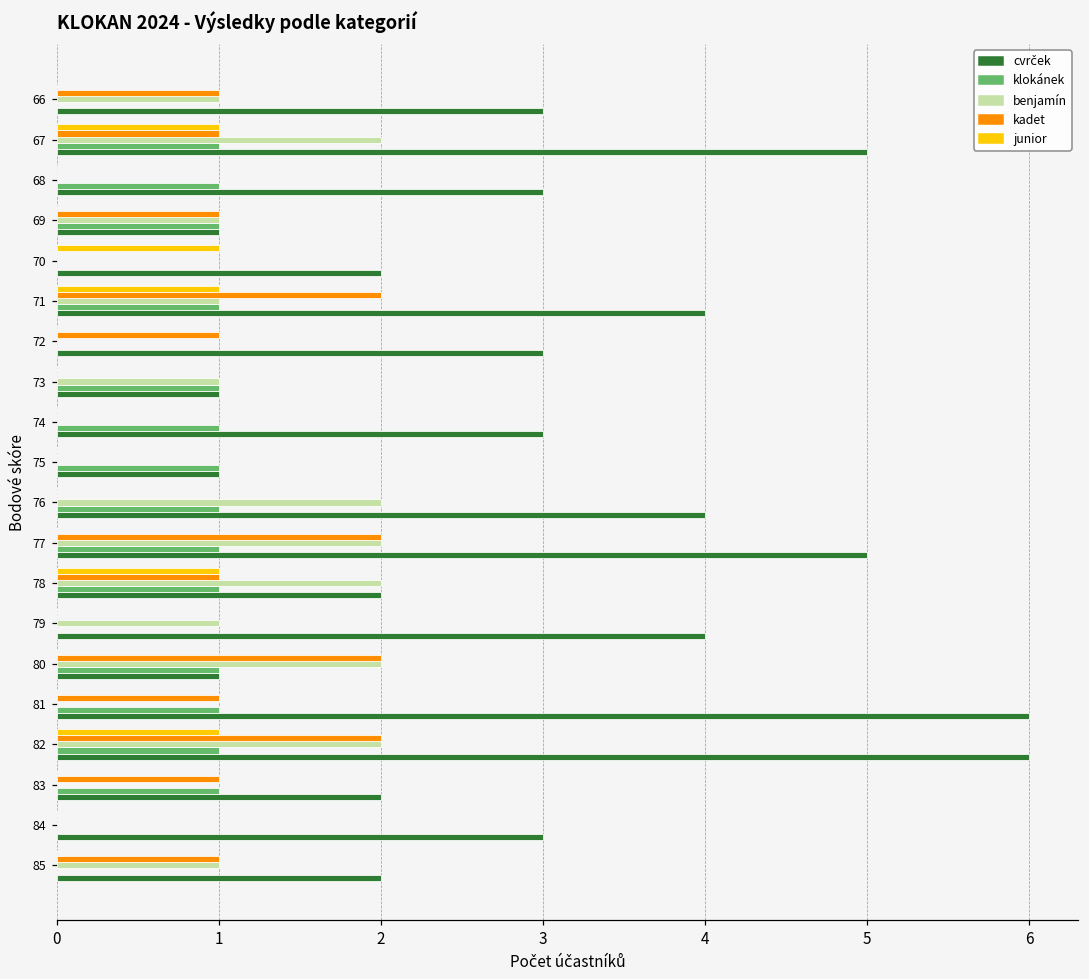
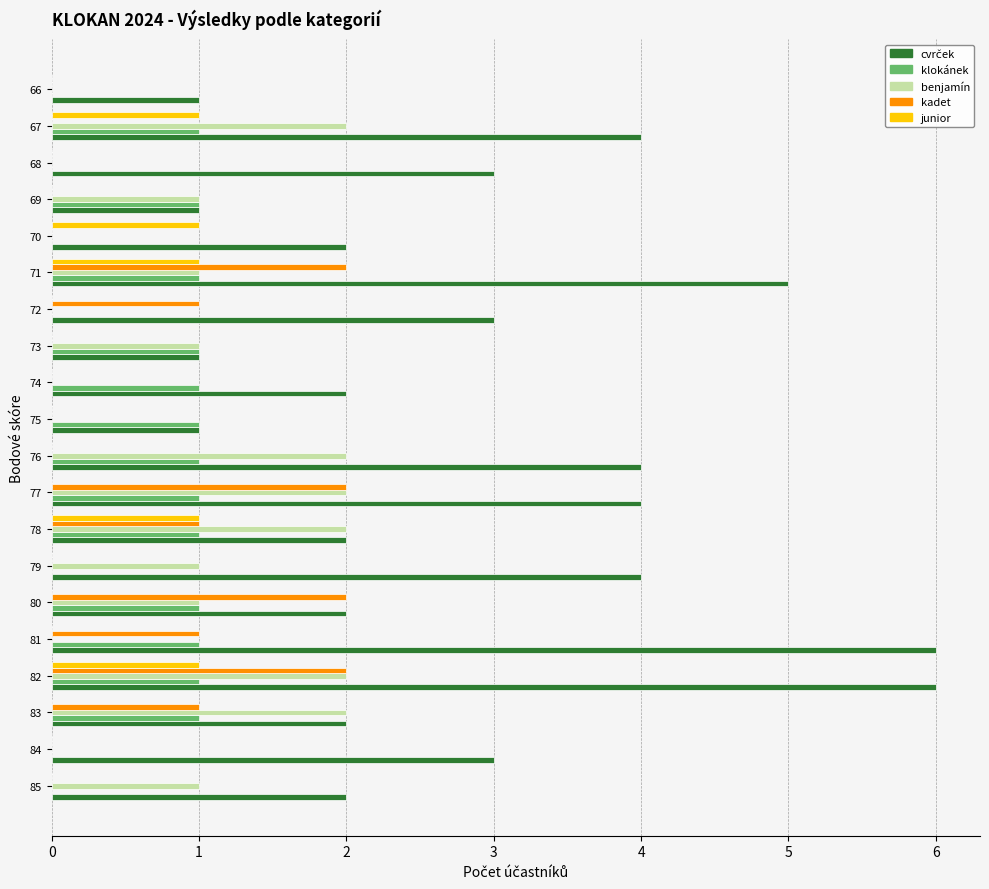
  {
    "cvrček": {
-     "66": 3,
-     "67": 5,
+     "66": 1,
+     "67": 4,
      "68": 3,
      "69": 1,
      "70": 2,
-     "71": 4,
+     "71": 5,
      "72": 3,
      "73": 1,
-     "74": 3,
+     "74": 2,
      "75": 1,
      "76": 4,
-     "77": 5,
+     "77": 4,
      "78": 2,
      "79": 4,
-     "80": 1,
+     "80": 2,
      "81": 6,
      "82": 6,
      "83": 2,
      "84": 3,
      "85": 2
    },
    "klokánek": {
      "66": 0,
      "67": 1,
-     "68": 1,
+     "68": 0,
      "69": 1,
      "70": 0,
      "71": 1,
      "72": 0,
      "73": 1,
      "74": 1,
      "75": 1,
      "76": 1,
      "77": 1,
      "78": 1,
      "79": 0,
      "80": 1,
      "81": 1,
      "82": 1,
      "83": 1,
      "84": 0,
      "85": 0
    },
    "benjamín": {
-     "66": 1,
+     "66": 0,
      "67": 2,
      "68": 0,
      "69": 1,
      "70": 0,
      "71": 1,
      "72": 0,
      "73": 1,
      "74": 0,
      "75": 0,
      "76": 2,
      "77": 2,
      "78": 2,
      "79": 1,
-     "80": 2,
+     "80": 1,
      "81": 0,
      "82": 2,
-     "83": 0,
+     "83": 2,
      "84": 0,
      "85": 1
    },
    "kadet": {
-     "66": 1,
-     "67": 1,
+     "66": 0,
+     "67": 0,
      "68": 0,
-     "69": 1,
+     "69": 0,
      "70": 0,
      "71": 2,
      "72": 1,
      "73": 0,
      "74": 0,
      "75": 0,
      "76": 0,
      "77": 2,
      "78": 1,
      "79": 0,
      "80": 2,
      "81": 1,
      "82": 2,
      "83": 1,
      "84": 0,
-     "85": 1
+     "85": 0
    },
    "junior": {
      "66": 0,
      "67": 1,
      "68": 0,
      "69": 0,
      "70": 1,
      "71": 1,
      "72": 0,
      "73": 0,
      "74": 0,
      "75": 0,
      "76": 0,
      "77": 0,
      "78": 1,
      "79": 0,
      "80": 0,
      "81": 0,
      "82": 1,
      "83": 0,
      "84": 0,
      "85": 0
    }
  }
